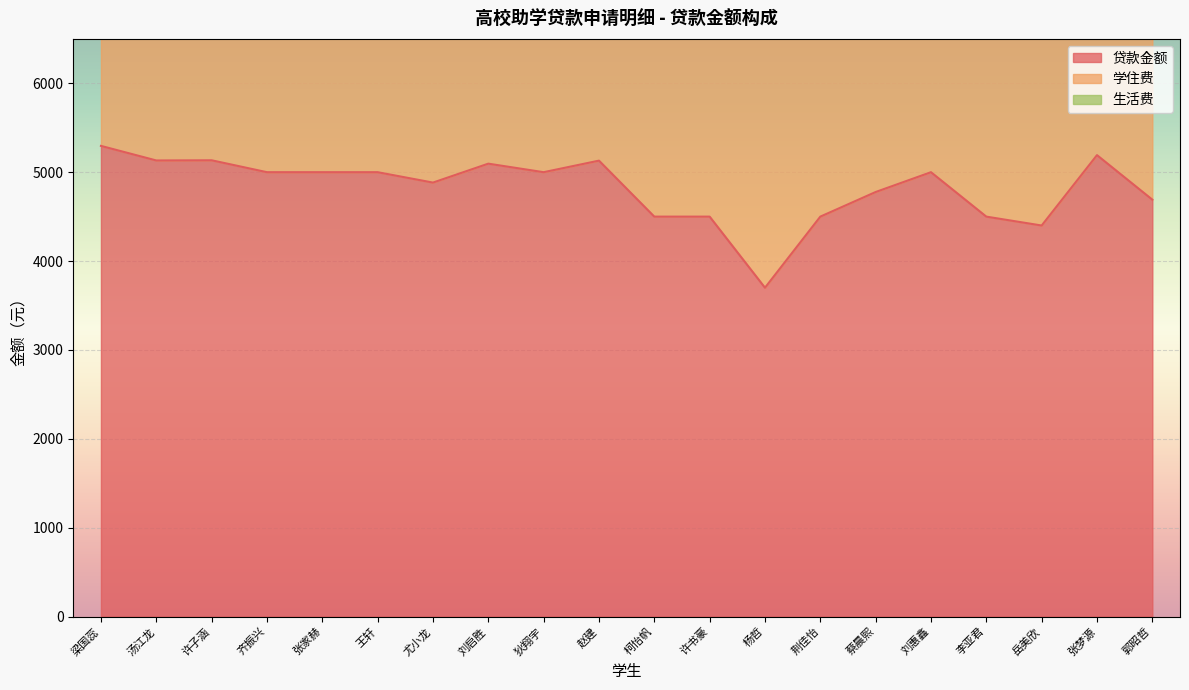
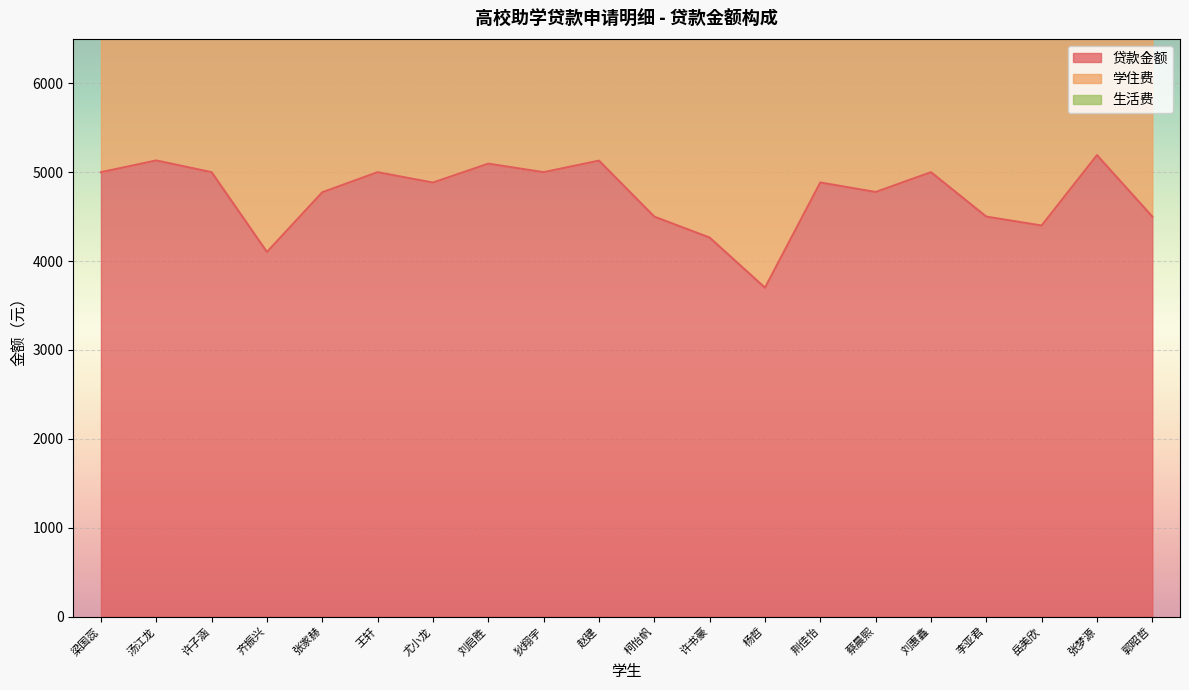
  {
    "贷款金额": {
-     "梁国蕊": 5300,
+     "梁国蕊": 5000,
      "汤江龙": 5100,
-     "许子涵": 5100,
-     "齐振兴": 5000,
-     "张家赫": 5000,
+     "许子涵": 5000,
+     "齐振兴": 4100,
+     "张家赫": 4800,
      "王轩": 5000,
      "尤小龙": 4900,
      "刘启胜": 5100,
      "狄翔宇": 5000,
      "赵建": 5100,
      "柯怡帆": 4500,
-     "许书豪": 4500,
+     "许书豪": 4300,
      "杨哲": 3700,
-     "荆佳怡": 4500,
+     "荆佳怡": 4900,
      "蔡晨熙": 4800,
      "刘惠鑫": 5000,
      "李亚君": 4500,
      "岳美欣": 4400,
      "张梦源": 5200,
-     "郭昭哲": 4700
+     "郭昭哲": 4500
    }
  }
